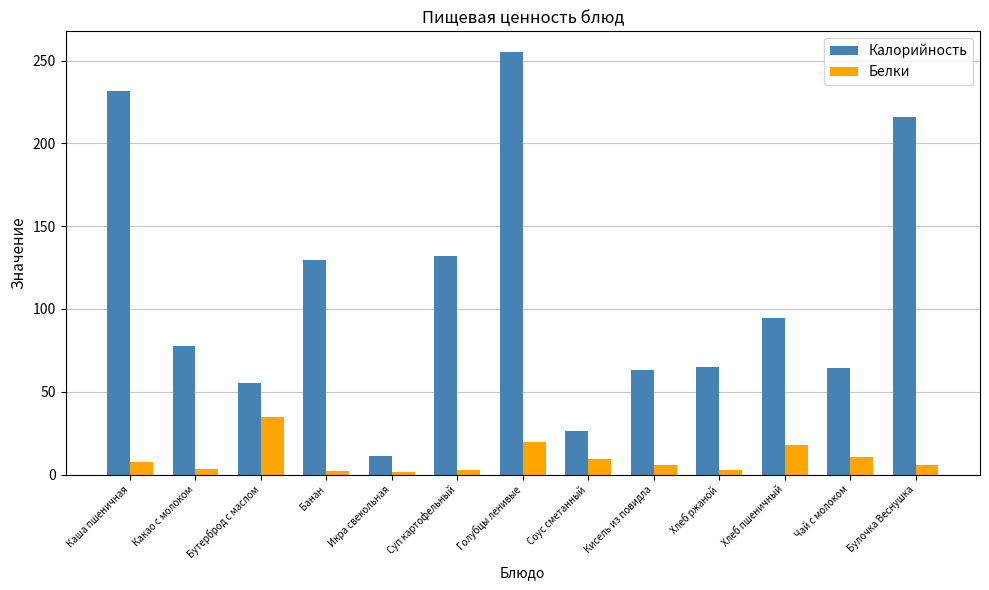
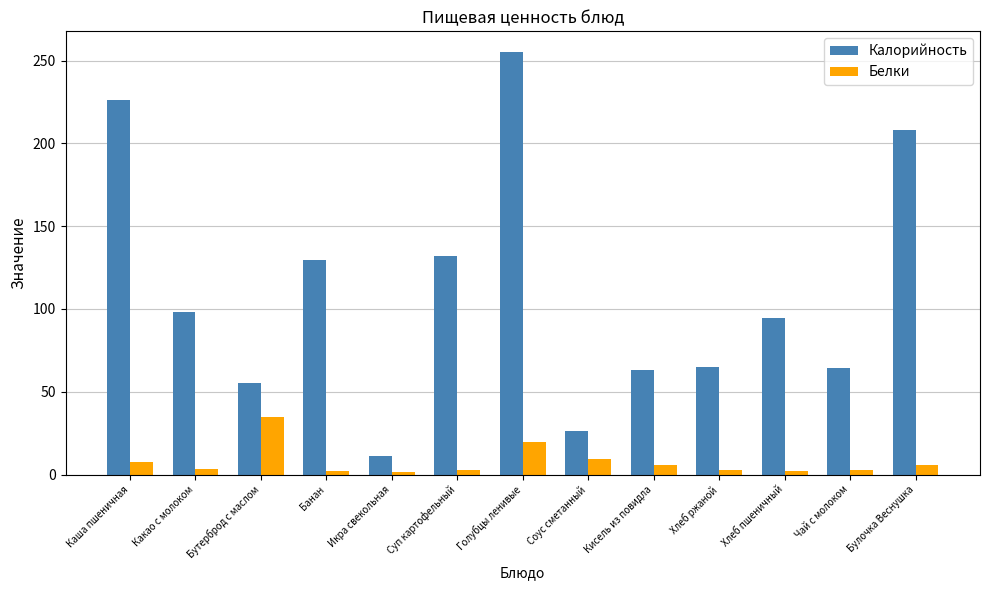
  {
    "Калорийность": {
-     "Каша пшеничная": 232,
-     "Какао с молоком": 78,
+     "Каша пшеничная": 226,
+     "Какао с молоком": 98,
      "Бутерброд с маслом": 55,
      "Банан": 130,
      "Икра свекольная": 11,
      "Суп картофельный": 132,
      "Голубцы ленивые": 255,
      "Соус сметанный": 26,
      "Кисель из повидла": 63,
      "Хлеб ржаной": 65,
      "Хлеб пшеничный": 95,
      "Чай с молоком": 65,
-     "Булочка Веснушка": 216
+     "Булочка Веснушка": 208
    },
    "Белки": {
      "Каша пшеничная": 8,
      "Какао с молоком": 3,
      "Бутерброд с маслом": 35,
      "Банан": 2,
      "Суп картофельный": 3,
      "Голубцы ленивые": 20,
      "Соус сметанный": 9,
      "Кисель из повидла": 6,
      "Хлеб ржаной": 3,
-     "Хлеб пшеничный": 18,
-     "Чай с молоком": 10,
+     "Хлеб пшеничный": 2,
+     "Чай с молоком": 3,
      "Булочка Веснушка": 6
    }
  }
